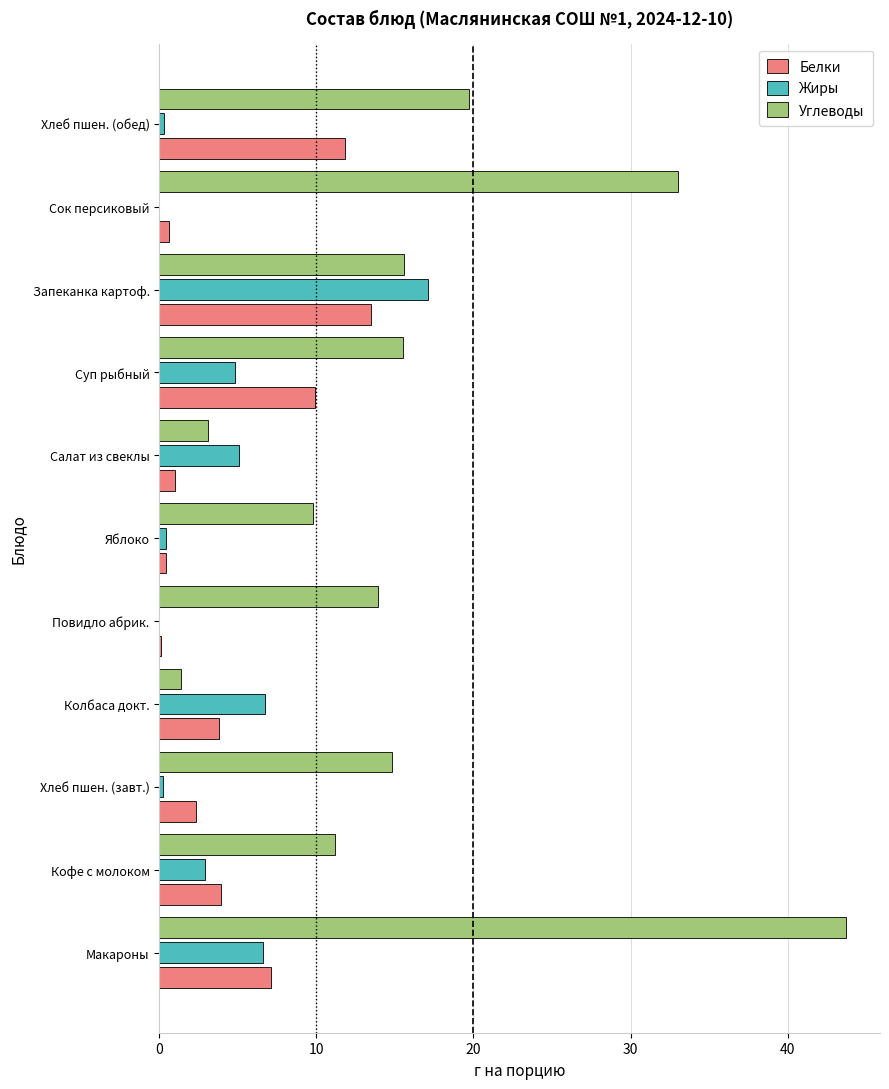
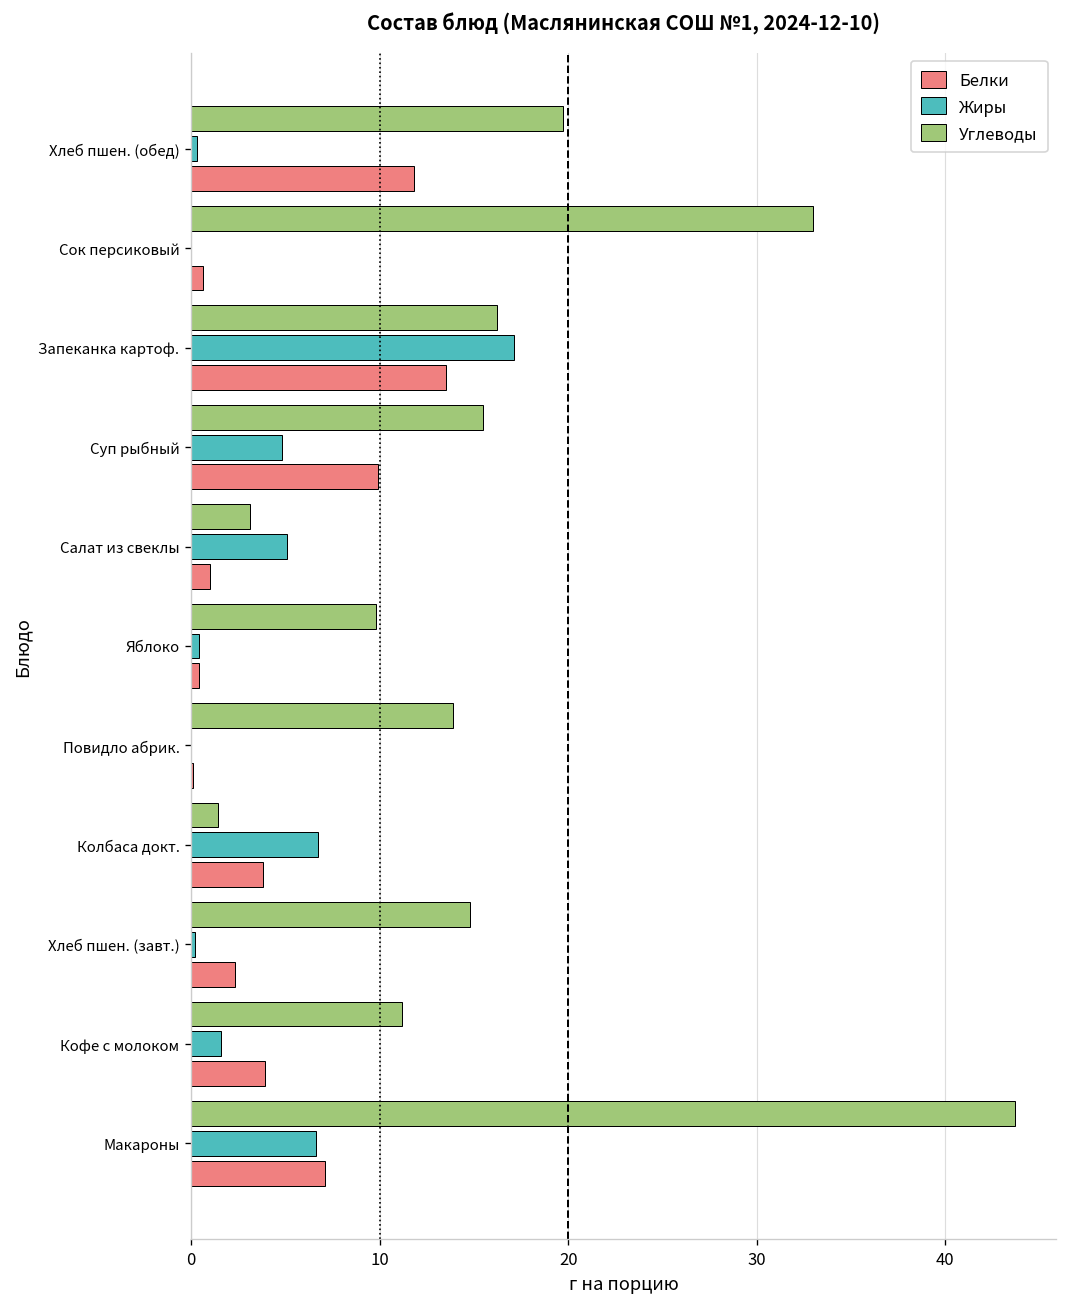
  {
    "Белки": {
      "Хлеб пшен. (обед)": 11.8,
      "Сок персиковый": 0.6,
      "Запеканка картоф.": 13.5,
      "Суп рыбный": 9.9,
      "Салат из свеклы": 1.0,
      "Яблоко": 0.4,
      "Колбаса докт.": 3.8,
      "Хлеб пшен. (завт.)": 2.3,
      "Кофе с молоком": 3.9,
      "Макароны": 7.1
    },
    "Жиры": {
      "Хлеб пшен. (обед)": 0.3,
      "Сок персиковый": 0.0,
      "Запеканка картоф.": 17.1,
      "Суп рыбный": 4.8,
      "Салат из свеклы": 5.1,
      "Яблоко": 0.4,
      "Повидло абрик.": 0.0,
      "Колбаса докт.": 6.7,
      "Хлеб пшен. (завт.)": 0.2,
-     "Кофе с молоком": 2.9,
+     "Кофе с молоком": 1.6,
      "Макароны": 6.6
    },
    "Углеводы": {
      "Хлеб пшен. (обед)": 19.7,
      "Сок персиковый": 33.0,
-     "Запеканка картоф.": 15.6,
+     "Запеканка картоф.": 16.2,
      "Суп рыбный": 15.5,
      "Салат из свеклы": 3.1,
      "Яблоко": 9.8,
      "Повидло абрик.": 13.9,
      "Колбаса докт.": 1.4,
      "Хлеб пшен. (завт.)": 14.8,
      "Кофе с молоком": 11.2,
      "Макароны": 43.7
    }
  }
